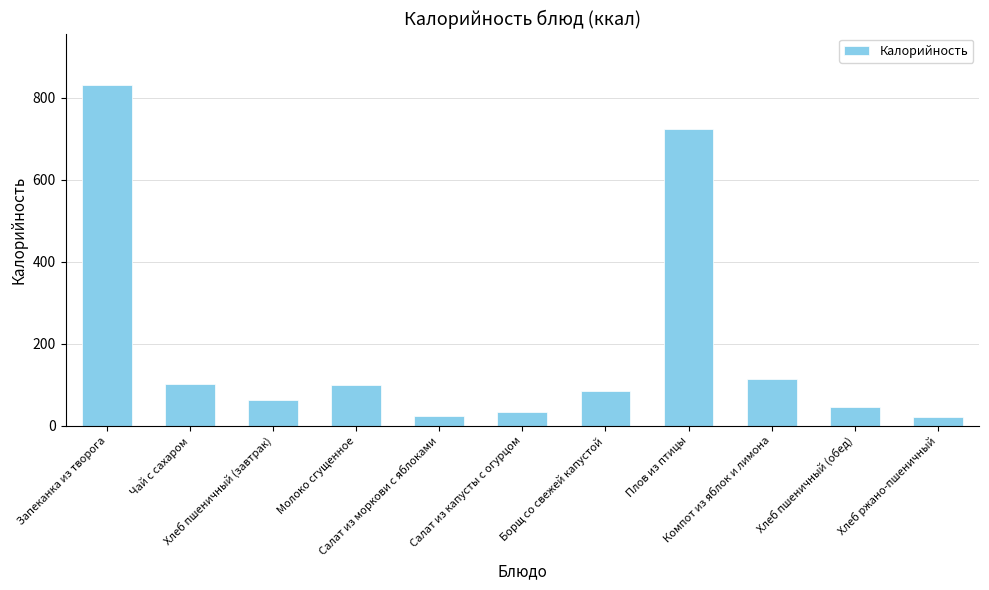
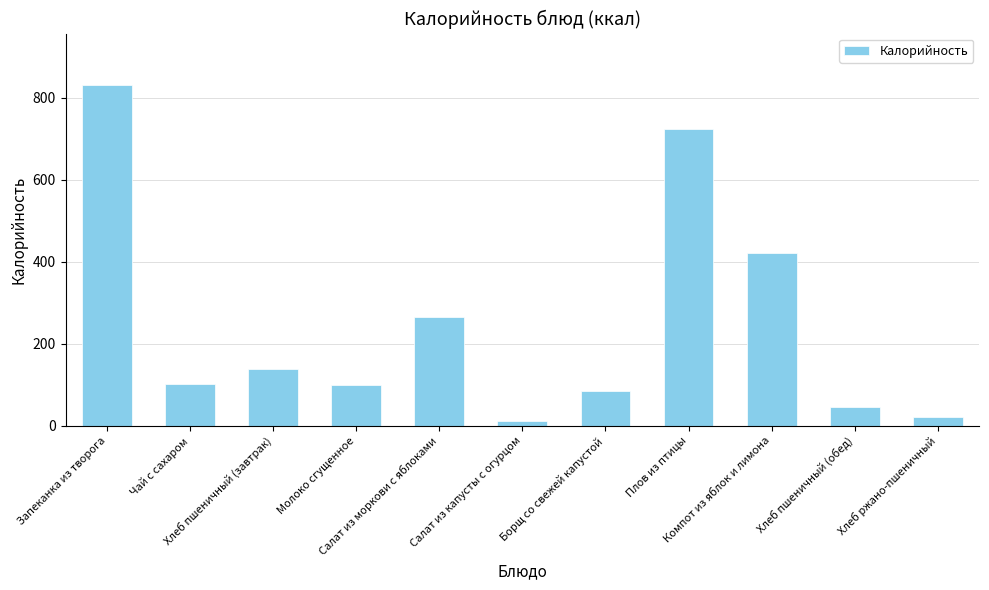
  {
    "Запеканка из творога": 830,
    "Чай с сахаром": 100,
-   "Хлеб пшеничный (завтрак)": 60,
+   "Хлеб пшеничный (завтрак)": 140,
    "Молоко сгущенное": 100,
-   "Салат из моркови с яблоками": 20,
-   "Салат из капусты с огурцом": 30,
+   "Салат из моркови с яблоками": 270,
+   "Салат из капусты с огурцом": 10,
    "Борщ со свежей капустой": 90,
    "Плов из птицы": 720,
-   "Компот из яблок и лимона": 110,
+   "Компот из яблок и лимона": 420,
    "Хлеб пшеничный (обед)": 50,
    "Хлеб ржано-пшеничный": 20
  }
